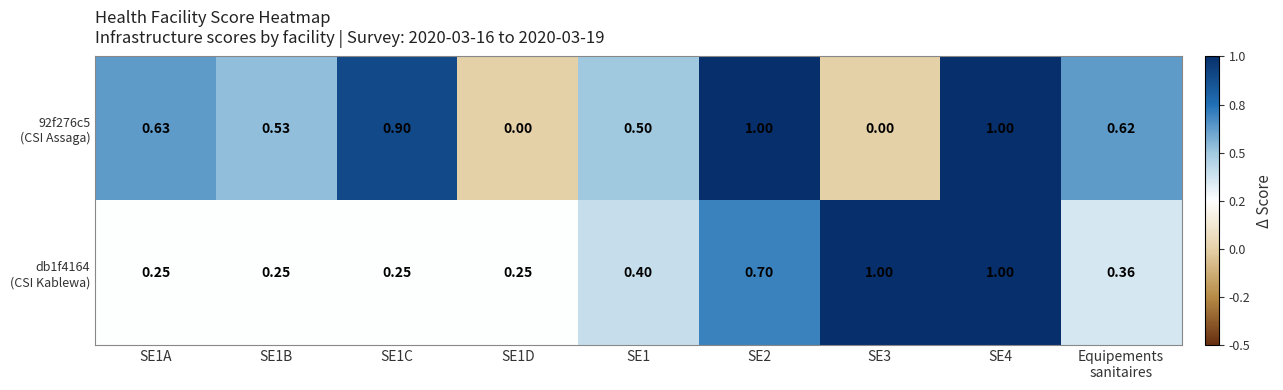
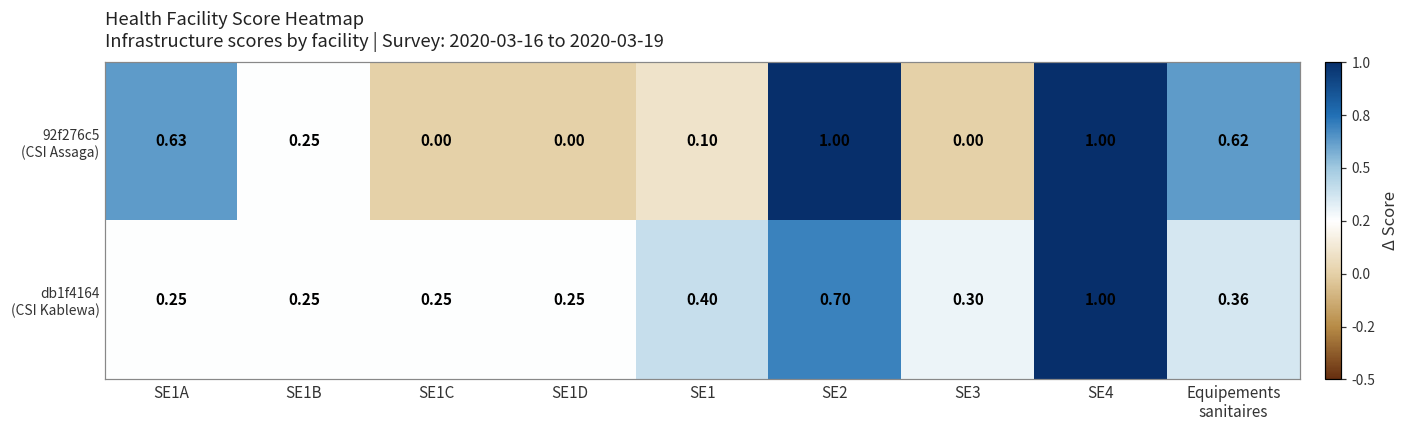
  {
    "92f276c5 (CSI Assaga)": {
      "SE1A": 0.63,
-     "SE1B": 0.53,
-     "SE1C": 0.90,
+     "SE1B": 0.25,
+     "SE1C": 0.00,
      "SE1D": 0.00,
-     "SE1": 0.50,
+     "SE1": 0.10,
      "SE2": 1.00,
      "SE3": 0.00,
      "SE4": 1.00,
      "Equipements sanitaires": 0.62
    },
    "db1f4164 (CSI Kablewa)": {
      "SE1A": 0.25,
      "SE1B": 0.25,
      "SE1C": 0.25,
      "SE1D": 0.25,
      "SE1": 0.40,
      "SE2": 0.70,
-     "SE3": 1.00,
+     "SE3": 0.30,
      "SE4": 1.00,
      "Equipements sanitaires": 0.36
    }
  }
